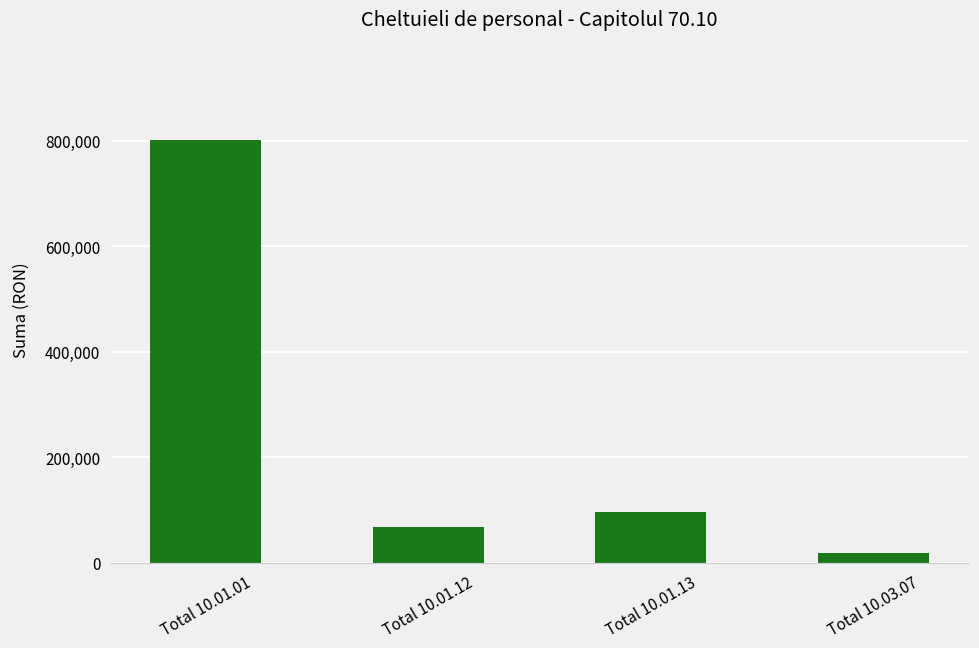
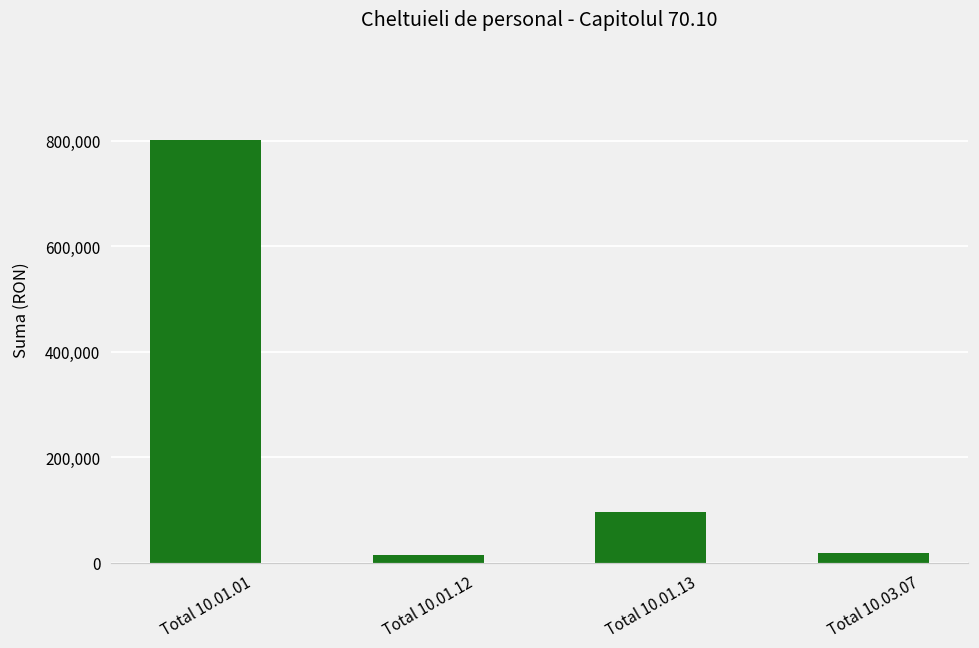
  {
    "Total 10.01.01": "800,000",
-   "Total 10.01.12": "70,000",
+   "Total 10.01.12": "10,000",
    "Total 10.01.13": "100,000",
    "Total 10.03.07": "20,000"
  }
